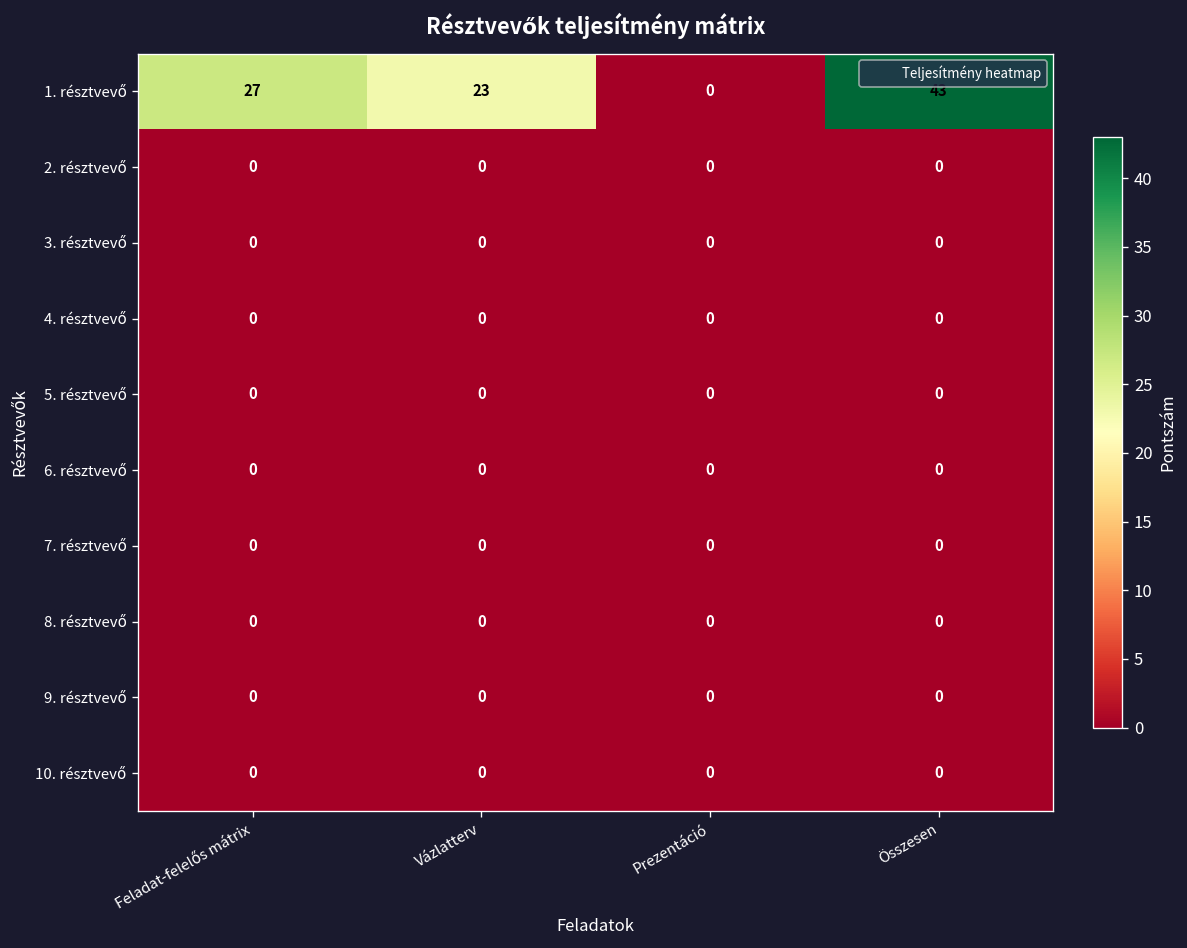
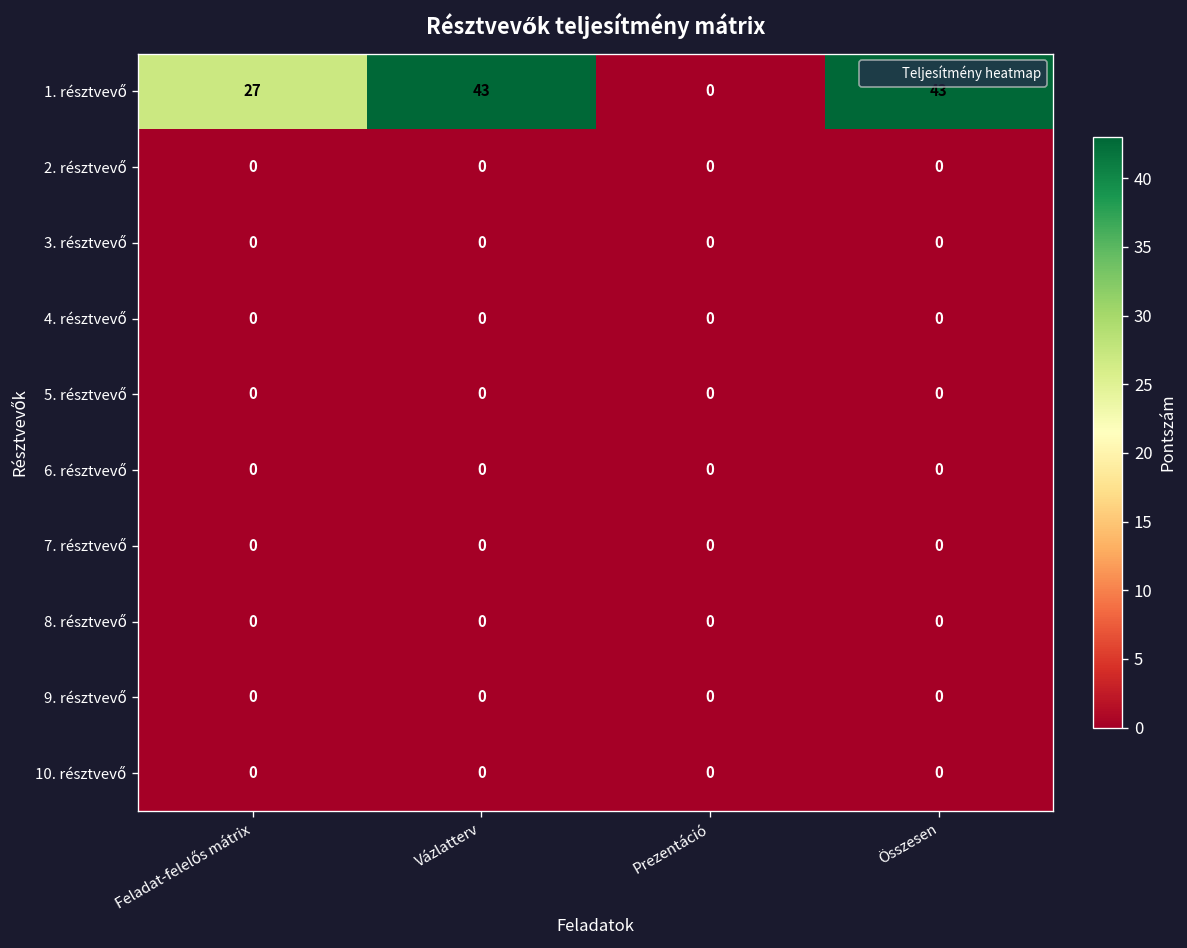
  {
    "1. résztvevő": {
      "Feladat-felelős mátrix": 27,
-     "Vázlatterv": 23,
+     "Vázlatterv": 43,
      "Prezentáció": 0
    },
    "2. résztvevő": {
      "Feladat-felelős mátrix": 0,
      "Vázlatterv": 0,
      "Prezentáció": 0,
      "Összesen": 0
    },
    "3. résztvevő": {
      "Feladat-felelős mátrix": 0,
      "Vázlatterv": 0,
      "Prezentáció": 0,
      "Összesen": 0
    },
    "4. résztvevő": {
      "Feladat-felelős mátrix": 0,
      "Vázlatterv": 0,
      "Prezentáció": 0,
      "Összesen": 0
    },
    "5. résztvevő": {
      "Feladat-felelős mátrix": 0,
      "Vázlatterv": 0,
      "Prezentáció": 0,
      "Összesen": 0
    },
    "6. résztvevő": {
      "Feladat-felelős mátrix": 0,
      "Vázlatterv": 0,
      "Prezentáció": 0,
      "Összesen": 0
    },
    "7. résztvevő": {
      "Feladat-felelős mátrix": 0,
      "Vázlatterv": 0,
      "Prezentáció": 0,
      "Összesen": 0
    },
    "8. résztvevő": {
      "Feladat-felelős mátrix": 0,
      "Vázlatterv": 0,
      "Prezentáció": 0,
      "Összesen": 0
    },
    "9. résztvevő": {
      "Feladat-felelős mátrix": 0,
      "Vázlatterv": 0,
      "Prezentáció": 0,
      "Összesen": 0
    },
    "10. résztvevő": {
      "Feladat-felelős mátrix": 0,
      "Vázlatterv": 0,
      "Prezentáció": 0,
      "Összesen": 0
    }
  }
